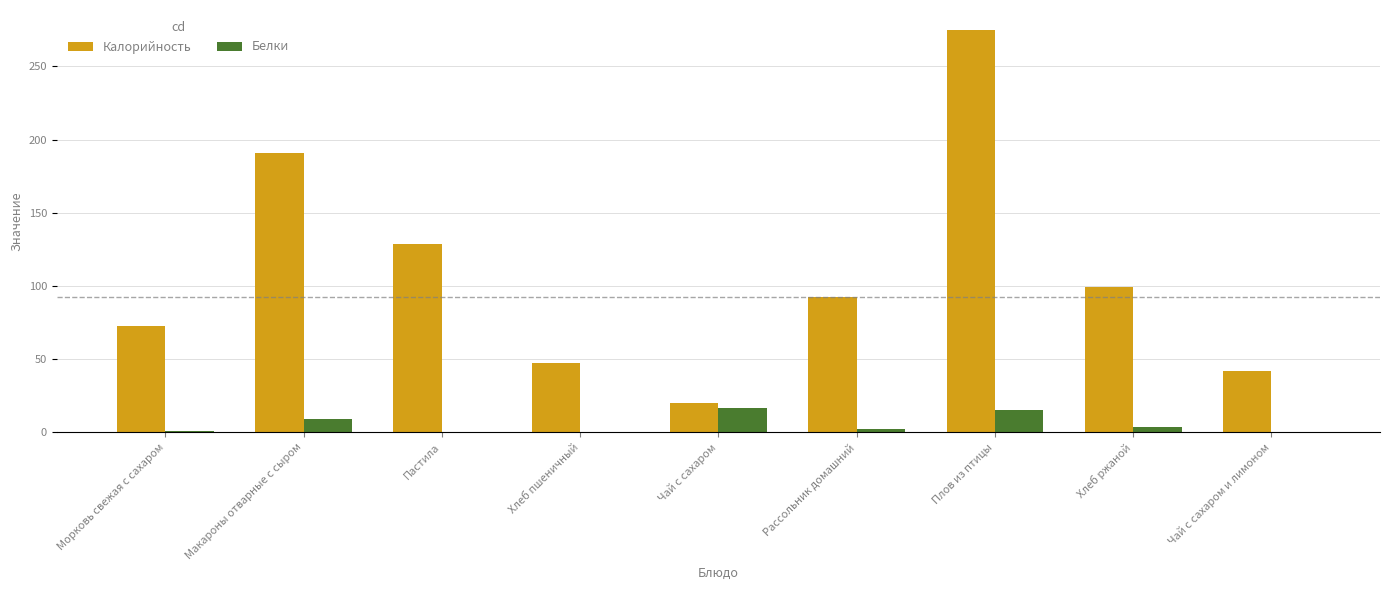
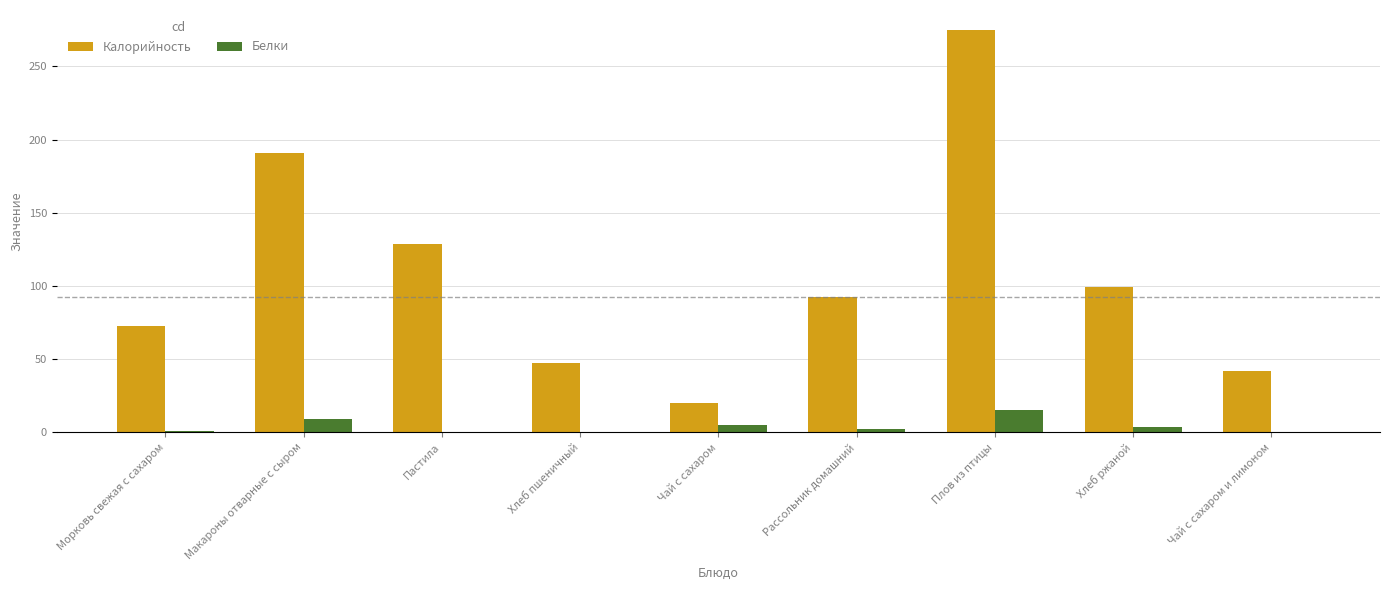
  {
    "Калорийность": {
      "Морковь свежая с сахаром": 73,
      "Макароны отварные с сыром": 191,
      "Пастила": 129,
      "Хлеб пшеничный": 48,
      "Чай с сахаром": 20,
      "Рассольник домашний": 92,
      "Плов из птицы": 275,
      "Хлеб ржаной": 99,
      "Чай с сахаром и лимоном": 42
    },
    "Белки": {
      "Макароны отварные с сыром": 9,
-     "Чай с сахаром": 16,
+     "Чай с сахаром": 5,
      "Рассольник домашний": 3,
      "Плов из птицы": 15,
      "Хлеб ржаной": 3
    }
  }
